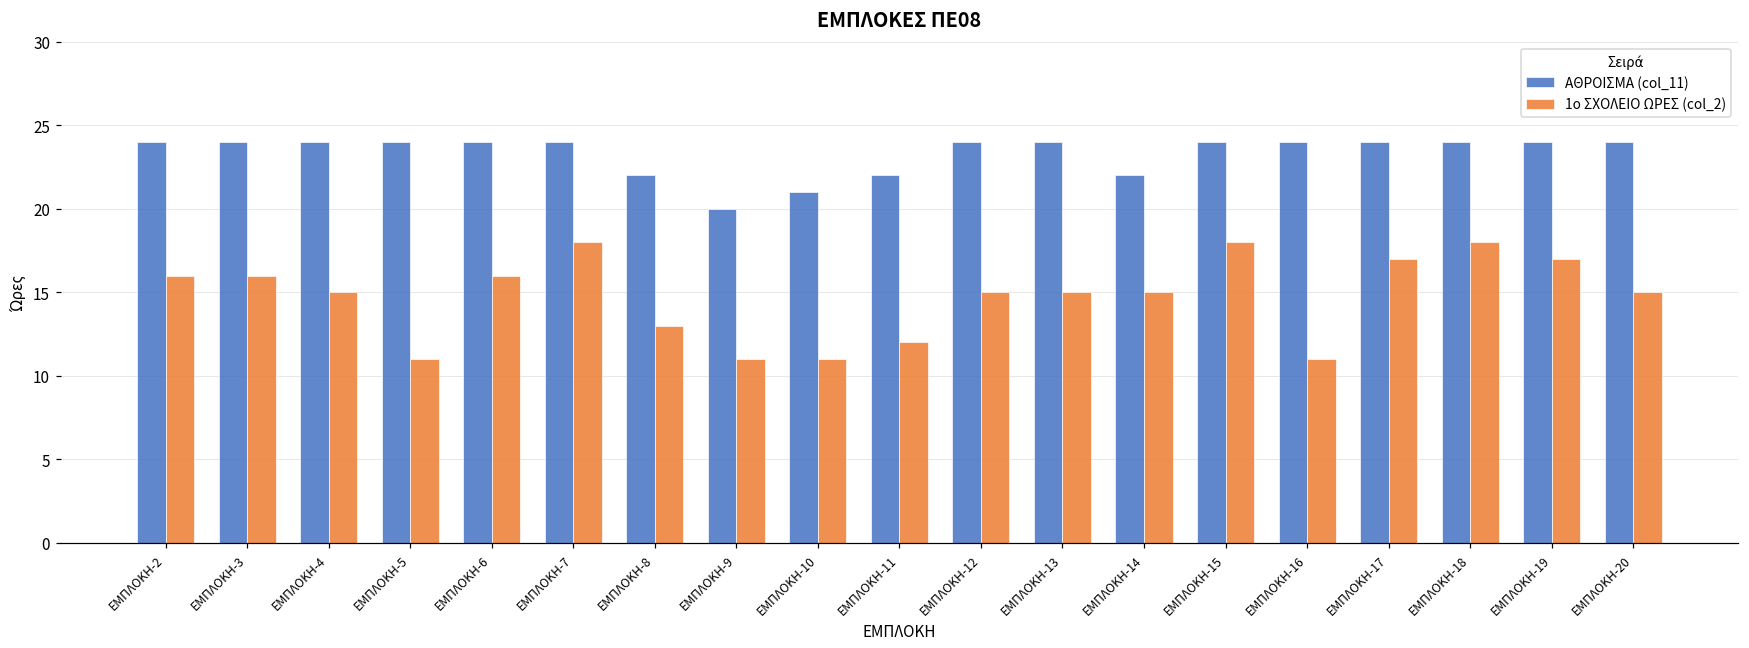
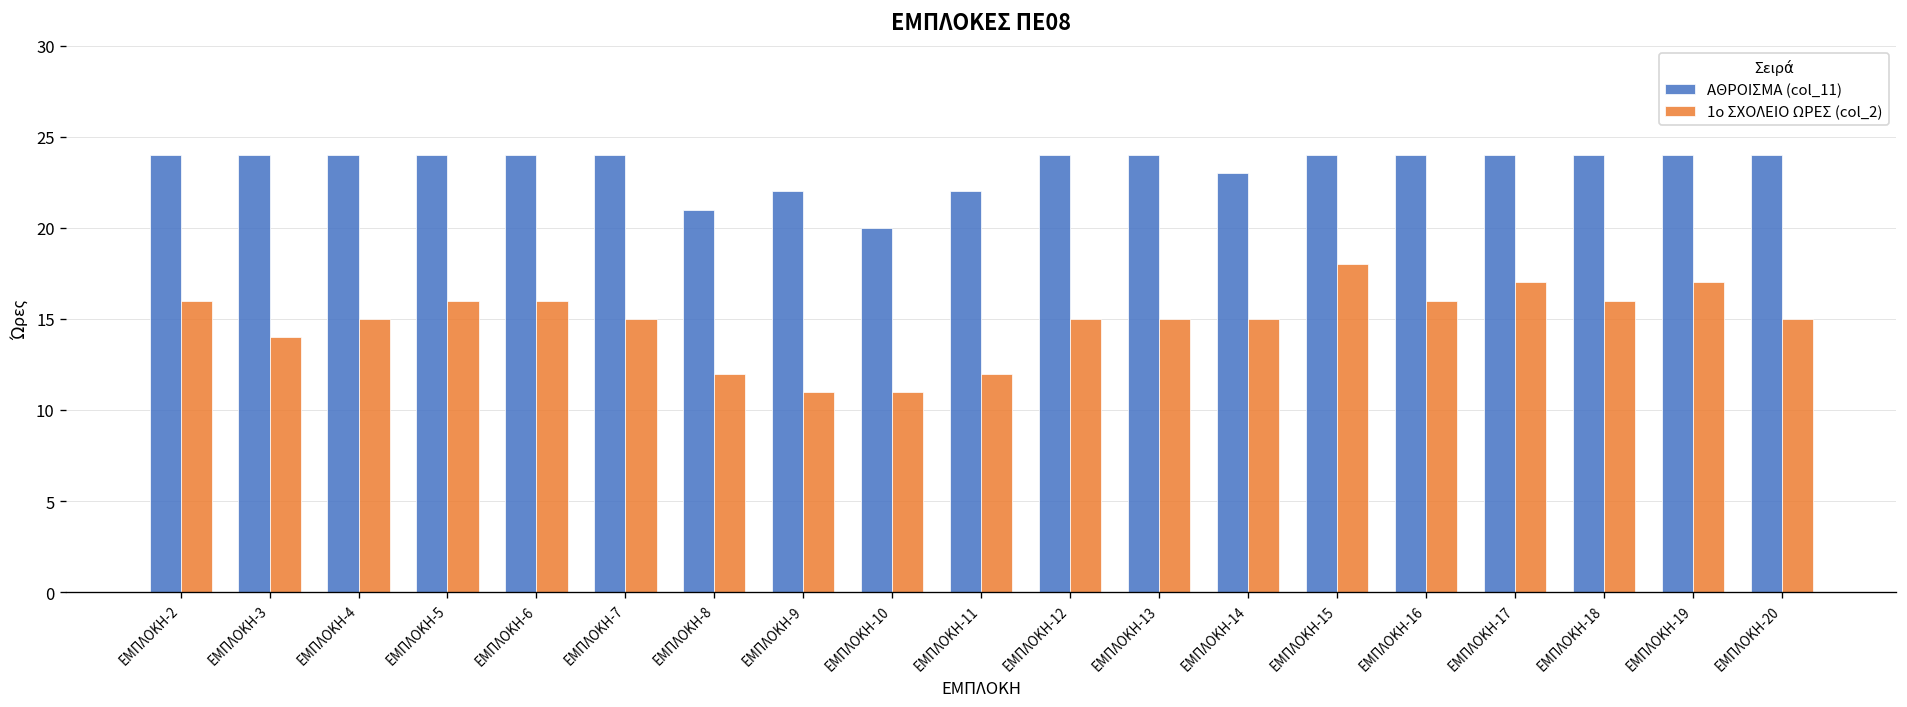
  {
    "ΑΘΡΟΙΣΜΑ (col_11)": {
      "ΕΜΠΛΟΚΗ-2": 24,
      "ΕΜΠΛΟΚΗ-3": 24,
      "ΕΜΠΛΟΚΗ-4": 24,
      "ΕΜΠΛΟΚΗ-5": 24,
      "ΕΜΠΛΟΚΗ-6": 24,
      "ΕΜΠΛΟΚΗ-7": 24,
-     "ΕΜΠΛΟΚΗ-8": 22,
-     "ΕΜΠΛΟΚΗ-9": 20,
-     "ΕΜΠΛΟΚΗ-10": 21,
+     "ΕΜΠΛΟΚΗ-8": 21,
+     "ΕΜΠΛΟΚΗ-9": 22,
+     "ΕΜΠΛΟΚΗ-10": 20,
      "ΕΜΠΛΟΚΗ-11": 22,
      "ΕΜΠΛΟΚΗ-12": 24,
      "ΕΜΠΛΟΚΗ-13": 24,
-     "ΕΜΠΛΟΚΗ-14": 22,
+     "ΕΜΠΛΟΚΗ-14": 23,
      "ΕΜΠΛΟΚΗ-15": 24,
      "ΕΜΠΛΟΚΗ-16": 24,
      "ΕΜΠΛΟΚΗ-17": 24,
      "ΕΜΠΛΟΚΗ-18": 24,
      "ΕΜΠΛΟΚΗ-19": 24,
      "ΕΜΠΛΟΚΗ-20": 24
    },
    "1ο ΣΧΟΛΕΙΟ ΩΡΕΣ (col_2)": {
      "ΕΜΠΛΟΚΗ-2": 16,
-     "ΕΜΠΛΟΚΗ-3": 16,
+     "ΕΜΠΛΟΚΗ-3": 14,
      "ΕΜΠΛΟΚΗ-4": 15,
-     "ΕΜΠΛΟΚΗ-5": 11,
+     "ΕΜΠΛΟΚΗ-5": 16,
      "ΕΜΠΛΟΚΗ-6": 16,
-     "ΕΜΠΛΟΚΗ-7": 18,
-     "ΕΜΠΛΟΚΗ-8": 13,
+     "ΕΜΠΛΟΚΗ-7": 15,
+     "ΕΜΠΛΟΚΗ-8": 12,
      "ΕΜΠΛΟΚΗ-9": 11,
      "ΕΜΠΛΟΚΗ-10": 11,
      "ΕΜΠΛΟΚΗ-11": 12,
      "ΕΜΠΛΟΚΗ-12": 15,
      "ΕΜΠΛΟΚΗ-13": 15,
      "ΕΜΠΛΟΚΗ-14": 15,
      "ΕΜΠΛΟΚΗ-15": 18,
-     "ΕΜΠΛΟΚΗ-16": 11,
+     "ΕΜΠΛΟΚΗ-16": 16,
      "ΕΜΠΛΟΚΗ-17": 17,
-     "ΕΜΠΛΟΚΗ-18": 18,
+     "ΕΜΠΛΟΚΗ-18": 16,
      "ΕΜΠΛΟΚΗ-19": 17,
      "ΕΜΠΛΟΚΗ-20": 15
    }
  }
